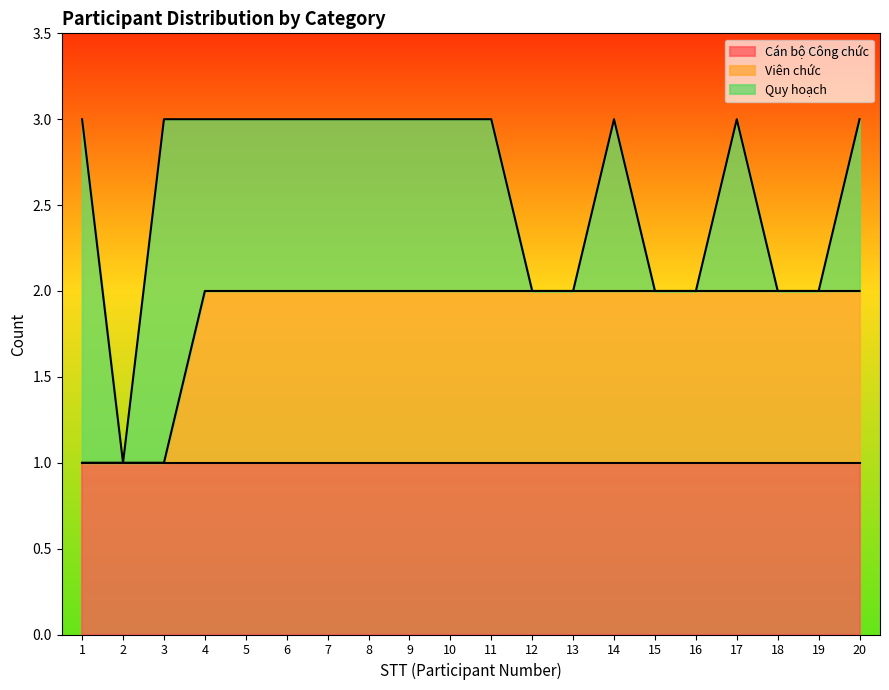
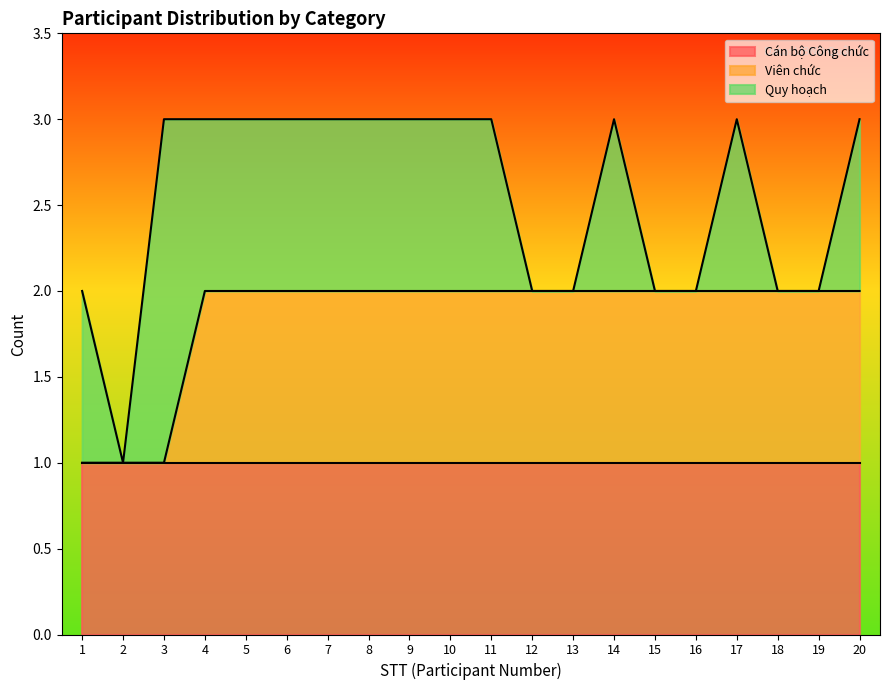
  {
    "Cán bộ Công chức": {
      "4": 1,
      "5": 1,
      "6": 1,
      "7": 1,
      "8": 1,
      "9": 1,
      "10": 1,
      "11": 1,
      "12": 1,
      "13": 1,
      "14": 1,
      "15": 1,
      "16": 1,
      "17": 1,
      "18": 1,
      "19": 1,
      "20": 1
    },
    "Viên chức": {
      "4": 2,
      "5": 2,
      "6": 2,
      "7": 2,
      "8": 2,
      "9": 2,
      "10": 2,
      "11": 2,
      "14": 2,
      "17": 2,
      "20": 2
    },
    "Quy hoạch": {
-     "1": 2,
+     "1": 1,
      "3": 2,
      "4": 1,
      "5": 1,
      "6": 1,
      "7": 1,
      "8": 1,
      "9": 1,
      "10": 1,
      "11": 1,
      "14": 1,
      "17": 1,
      "20": 1
    }
  }
